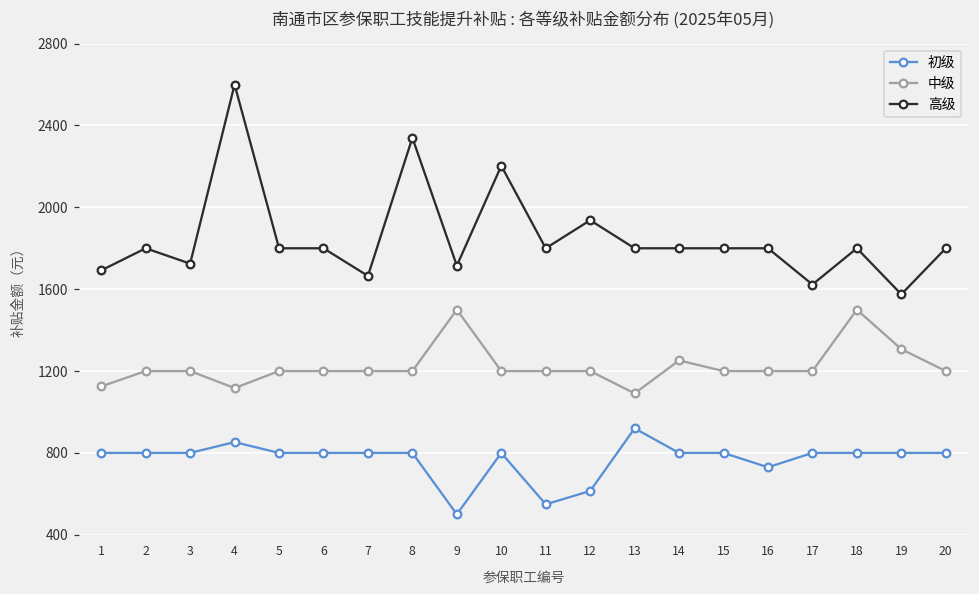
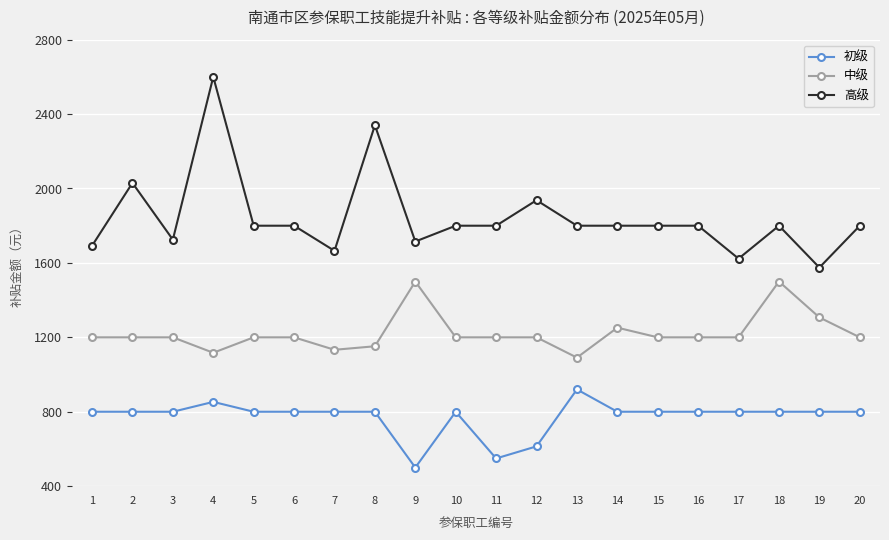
  {
    "初级": {
      "1": 800,
      "2": 800,
      "3": 800,
      "4": 850,
      "5": 800,
      "6": 800,
      "7": 800,
      "8": 800,
      "9": 500,
      "10": 800,
      "11": 550,
      "12": 610,
      "13": 920,
      "14": 800,
      "15": 800,
-     "16": 730,
+     "16": 800,
      "17": 800,
      "18": 800,
      "19": 800,
      "20": 800
    },
    "中级": {
-     "1": 1130,
+     "1": 1200,
      "2": 1200,
      "3": 1200,
      "4": 1120,
      "5": 1200,
      "6": 1200,
-     "7": 1200,
-     "8": 1200,
+     "7": 1130,
+     "8": 1150,
      "9": 1500,
      "10": 1200,
      "11": 1200,
      "12": 1200,
      "13": 1090,
      "14": 1250,
      "15": 1200,
      "16": 1200,
      "17": 1200,
      "18": 1500,
      "19": 1310,
      "20": 1200
    },
    "高级": {
      "1": 1690,
-     "2": 1800,
+     "2": 2030,
      "3": 1730,
      "4": 2600,
      "5": 1800,
      "6": 1800,
      "7": 1670,
      "8": 2340,
      "9": 1720,
-     "10": 2200,
+     "10": 1800,
      "11": 1800,
      "12": 1940,
      "13": 1800,
      "14": 1800,
      "15": 1800,
      "16": 1800,
      "17": 1620,
      "18": 1800,
      "19": 1580,
      "20": 1800
    }
  }
